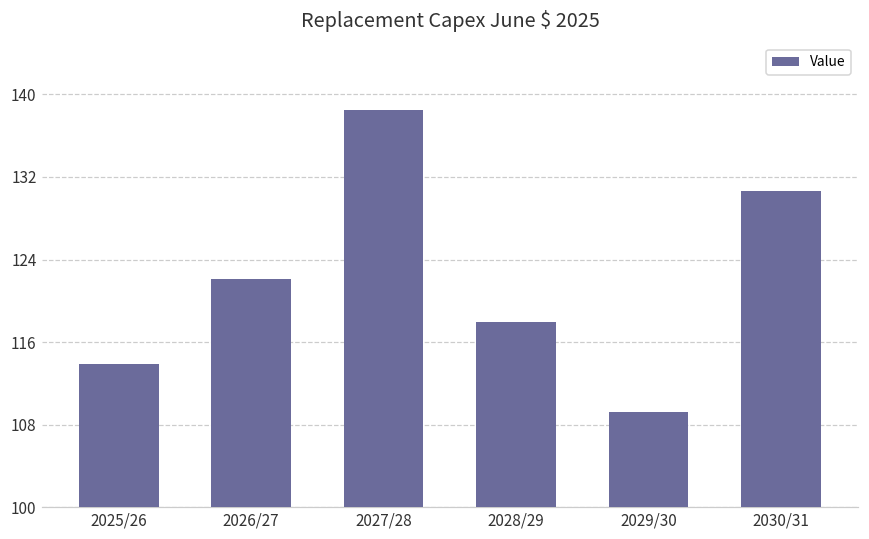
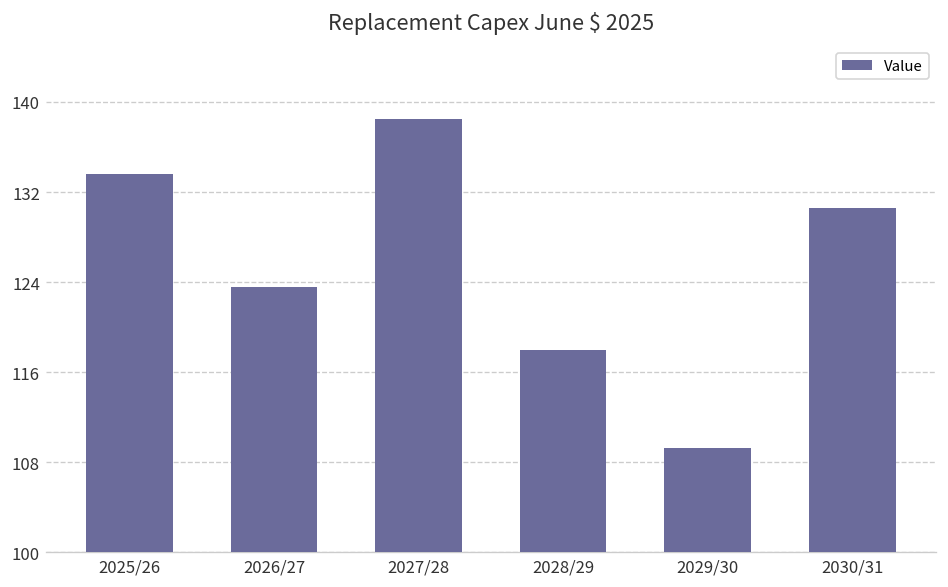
  {
-   "2025/26": 114,
-   "2026/27": 122,
+   "2025/26": 134,
+   "2026/27": 124,
    "2027/28": 139,
    "2028/29": 118,
    "2029/30": 109,
    "2030/31": 131
  }
